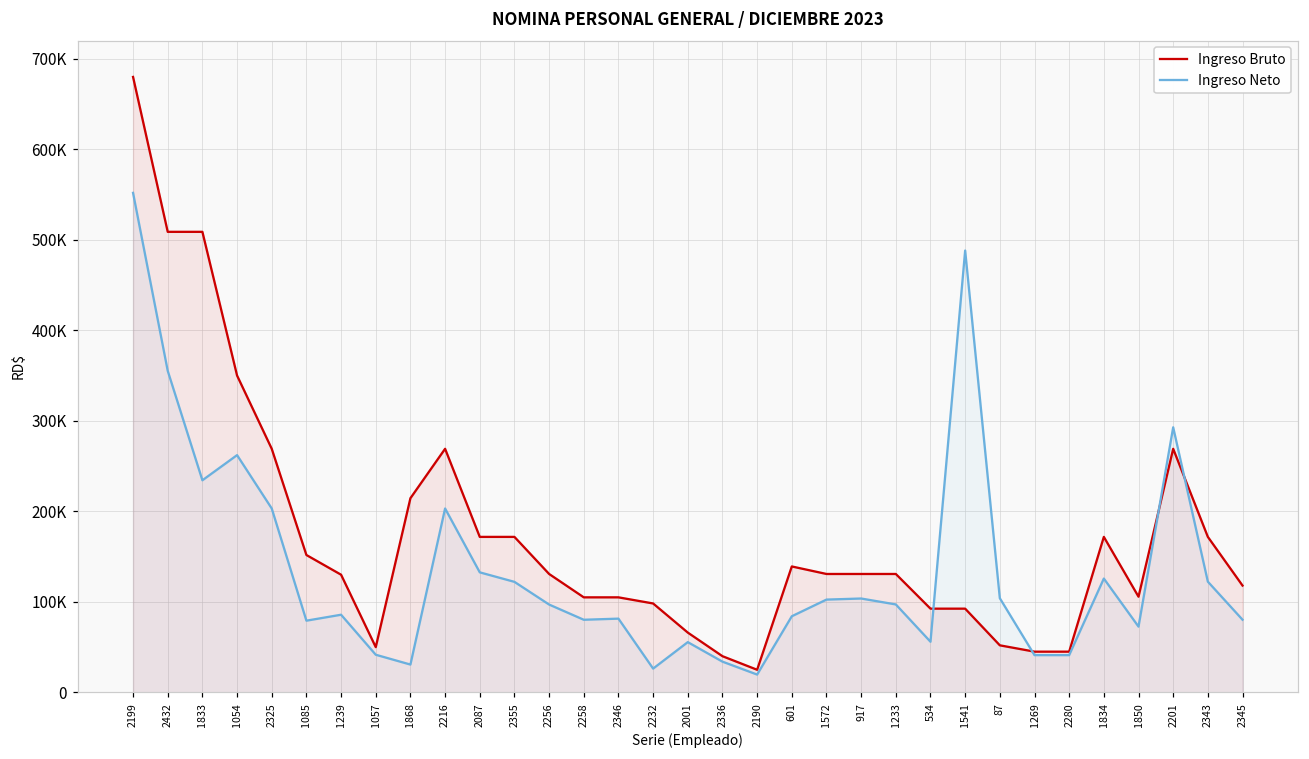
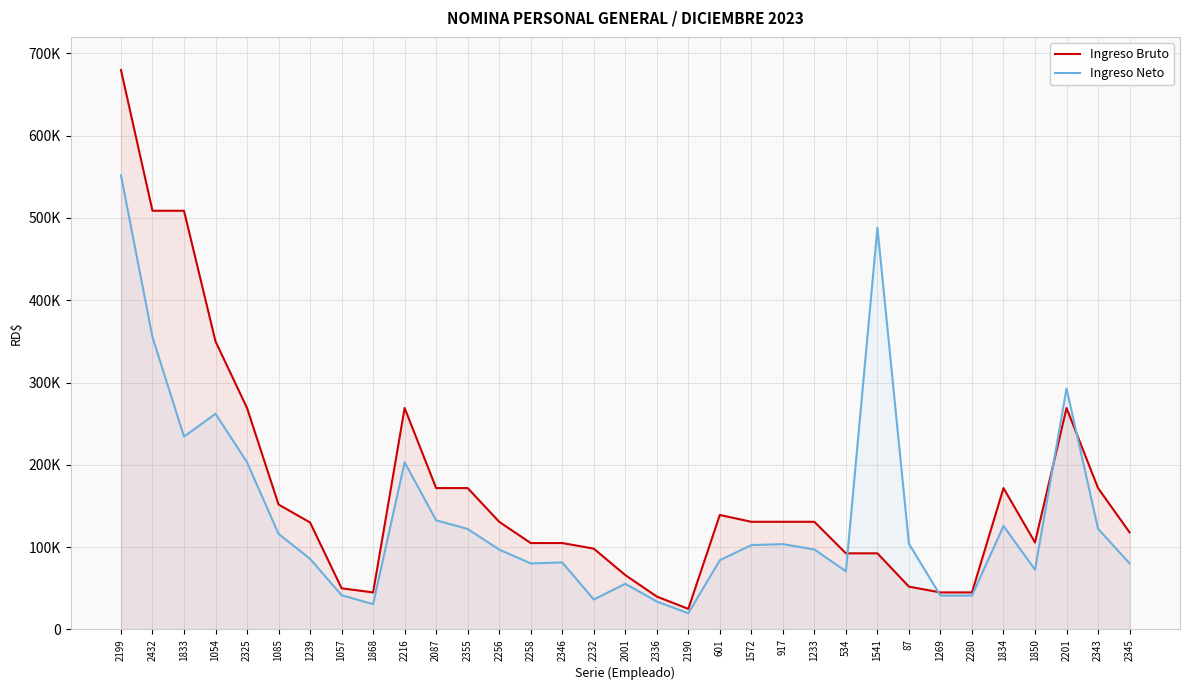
  {
    "Ingreso Bruto": {
      "2199": 680000,
      "2432": 510000,
      "1833": 510000,
      "1054": 350000,
      "2325": 270000,
      "1085": 150000,
      "1239": 130000,
      "1057": 50000,
-     "1868": 210000,
+     "1868": 50000,
      "2216": 270000,
      "2087": 170000,
      "2355": 170000,
      "2256": 130000,
      "2258": 110000,
      "2346": 110000,
      "2232": 100000,
      "2001": 70000,
      "2336": 40000,
      "2190": 30000,
      "601": 140000,
      "1572": 130000,
      "917": 130000,
      "1233": 130000,
      "534": 90000,
      "1541": 90000,
      "87": 50000,
      "1269": 50000,
      "2280": 50000,
      "1834": 170000,
      "1850": 110000,
      "2201": 270000,
      "2343": 170000,
      "2345": 120000
    },
    "Ingreso Neto": {
      "2199": 550000,
      "2432": 360000,
      "1833": 230000,
      "1054": 260000,
      "2325": 200000,
-     "1085": 80000,
+     "1085": 120000,
      "1239": 90000,
      "1057": 40000,
      "1868": 30000,
      "2216": 200000,
      "2087": 130000,
      "2355": 120000,
      "2256": 100000,
      "2258": 80000,
      "2346": 80000,
-     "2232": 30000,
+     "2232": 40000,
      "2001": 60000,
      "2336": 30000,
      "2190": 20000,
      "601": 80000,
      "1572": 100000,
      "917": 100000,
      "1233": 100000,
-     "534": 60000,
+     "534": 70000,
      "1541": 490000,
      "87": 100000,
      "1269": 40000,
      "2280": 40000,
      "1834": 130000,
      "1850": 70000,
      "2201": 290000,
      "2343": 120000,
      "2345": 80000
    }
  }
